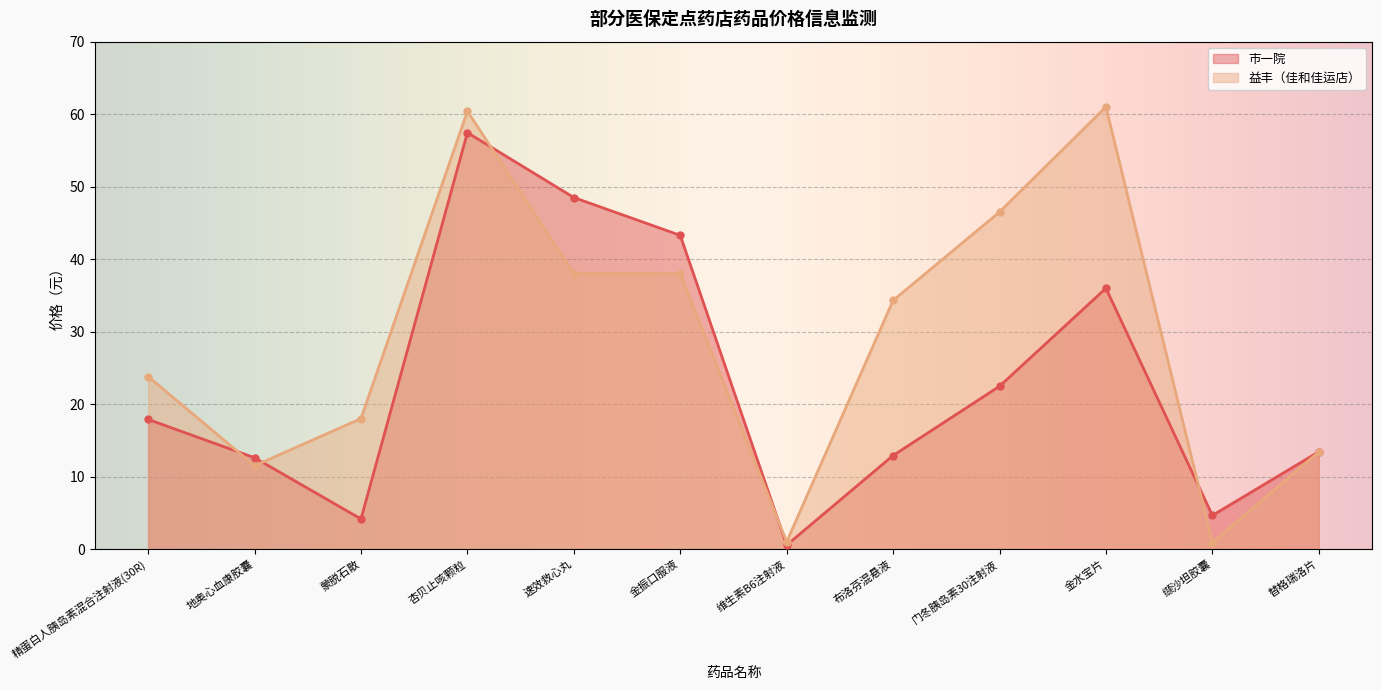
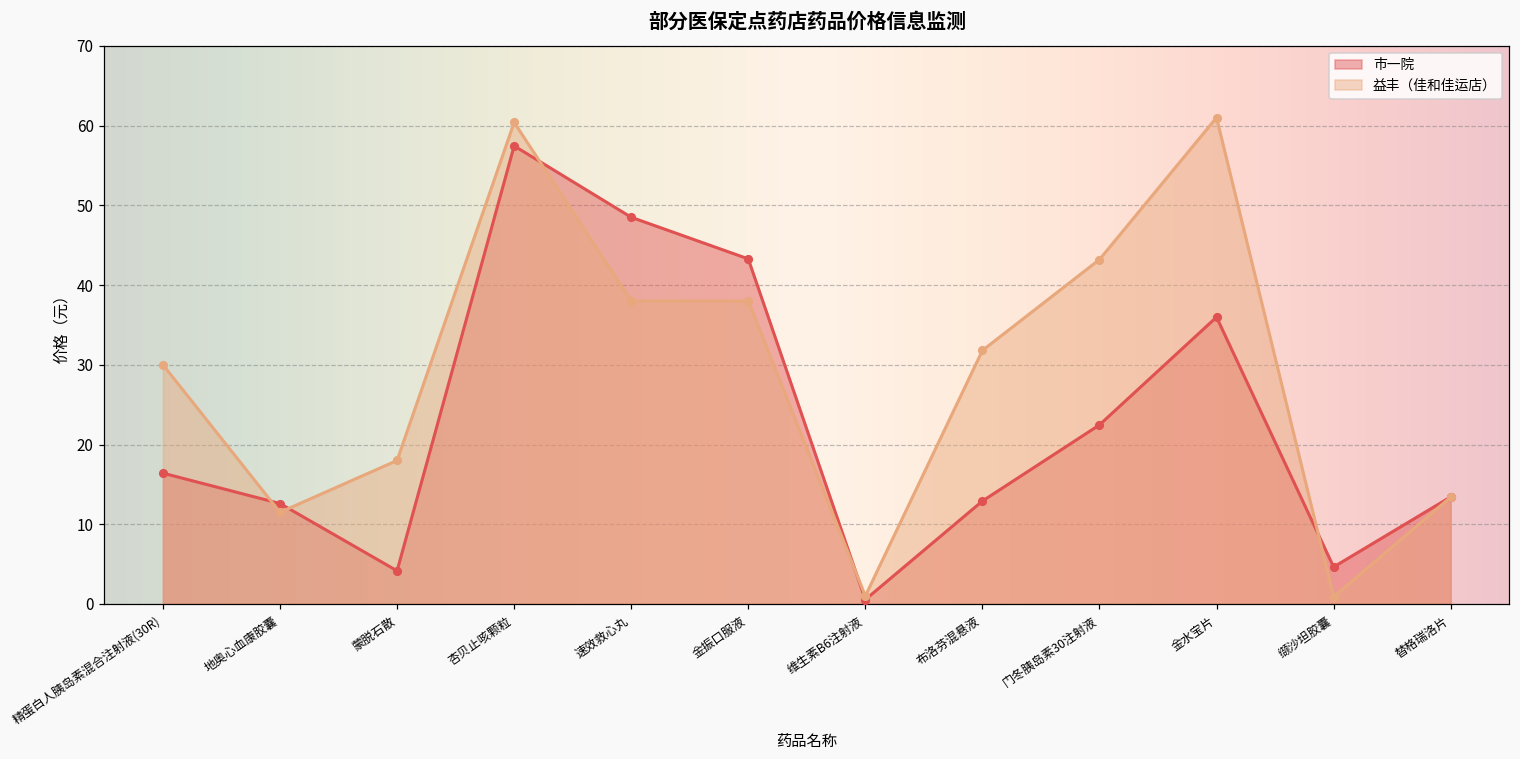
  {
    "市一院": {
-     "精蛋白人胰岛素混合注射液(30R)": 18,
+     "精蛋白人胰岛素混合注射液(30R)": 16,
      "地奥心血康胶囊": 13,
      "蒙脱石散": 4,
      "杏贝止咳颗粒": 57,
      "速效救心丸": 49,
      "金振口服液": 43,
      "维生素B6注射液": 1,
      "布洛芬混悬液": 13,
      "门冬胰岛素30注射液": 22,
      "金水宝片": 36,
      "缬沙坦胶囊": 5
    },
    "益丰（佳和佳运店）": {
-     "精蛋白人胰岛素混合注射液(30R)": 24,
+     "精蛋白人胰岛素混合注射液(30R)": 30,
      "地奥心血康胶囊": 12,
      "蒙脱石散": 18,
      "杏贝止咳颗粒": 60,
      "速效救心丸": 38,
      "金振口服液": 38,
      "维生素B6注射液": 1,
-     "布洛芬混悬液": 34,
-     "门冬胰岛素30注射液": 47,
+     "布洛芬混悬液": 32,
+     "门冬胰岛素30注射液": 43,
      "金水宝片": 61,
      "缬沙坦胶囊": 1
    }
  }
